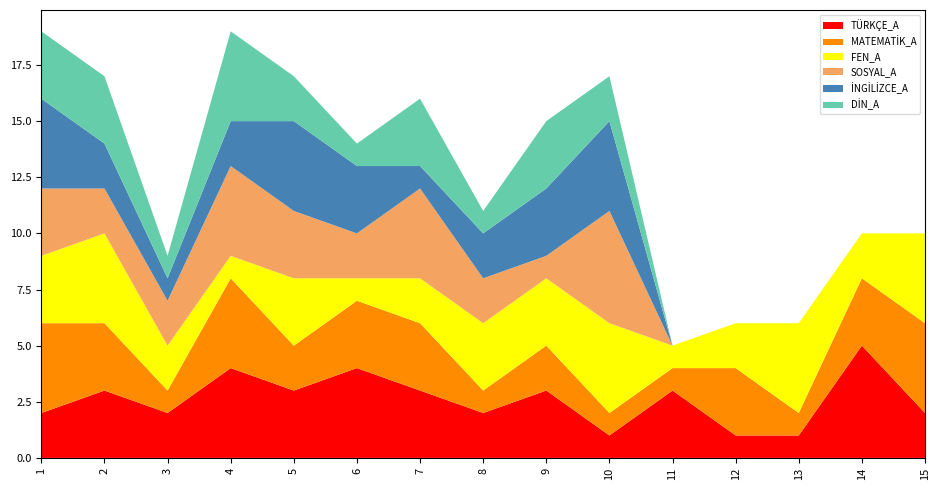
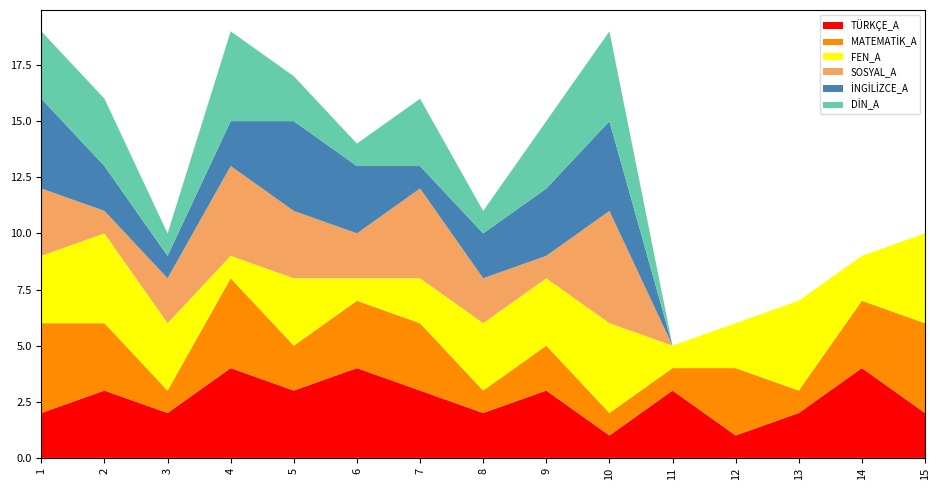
  {
    "TÜRKÇE_A": {
-     "13": 1,
-     "14": 5
+     "13": 2,
+     "14": 4
    },
    "FEN_A": {
-     "3": 2
+     "3": 3
    },
    "SOSYAL_A": {
-     "2": 2
+     "2": 1
    },
    "DİN_A": {
      "1": 3,
      "2": 3,
      "3": 1,
      "4": 4,
      "5": 2,
      "6": 1,
      "7": 3,
      "8": 1,
      "9": 3,
-     "10": 2
+     "10": 4
    }
  }
